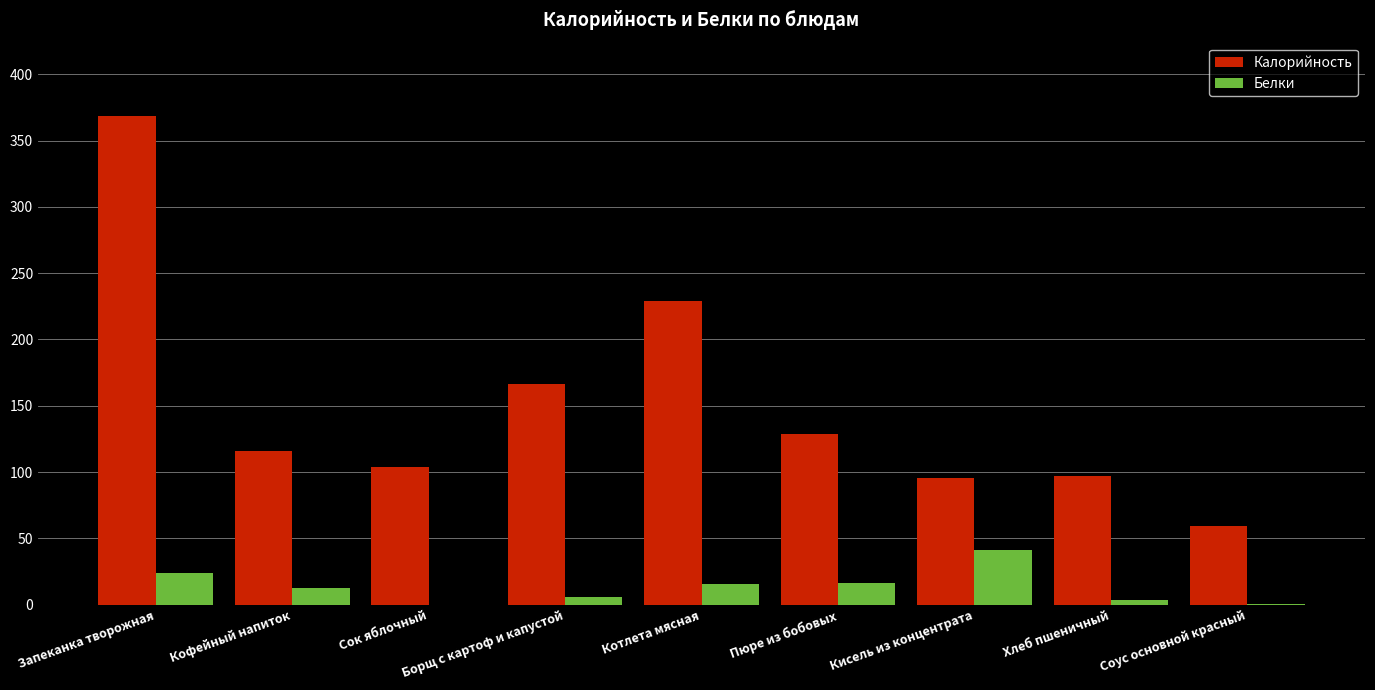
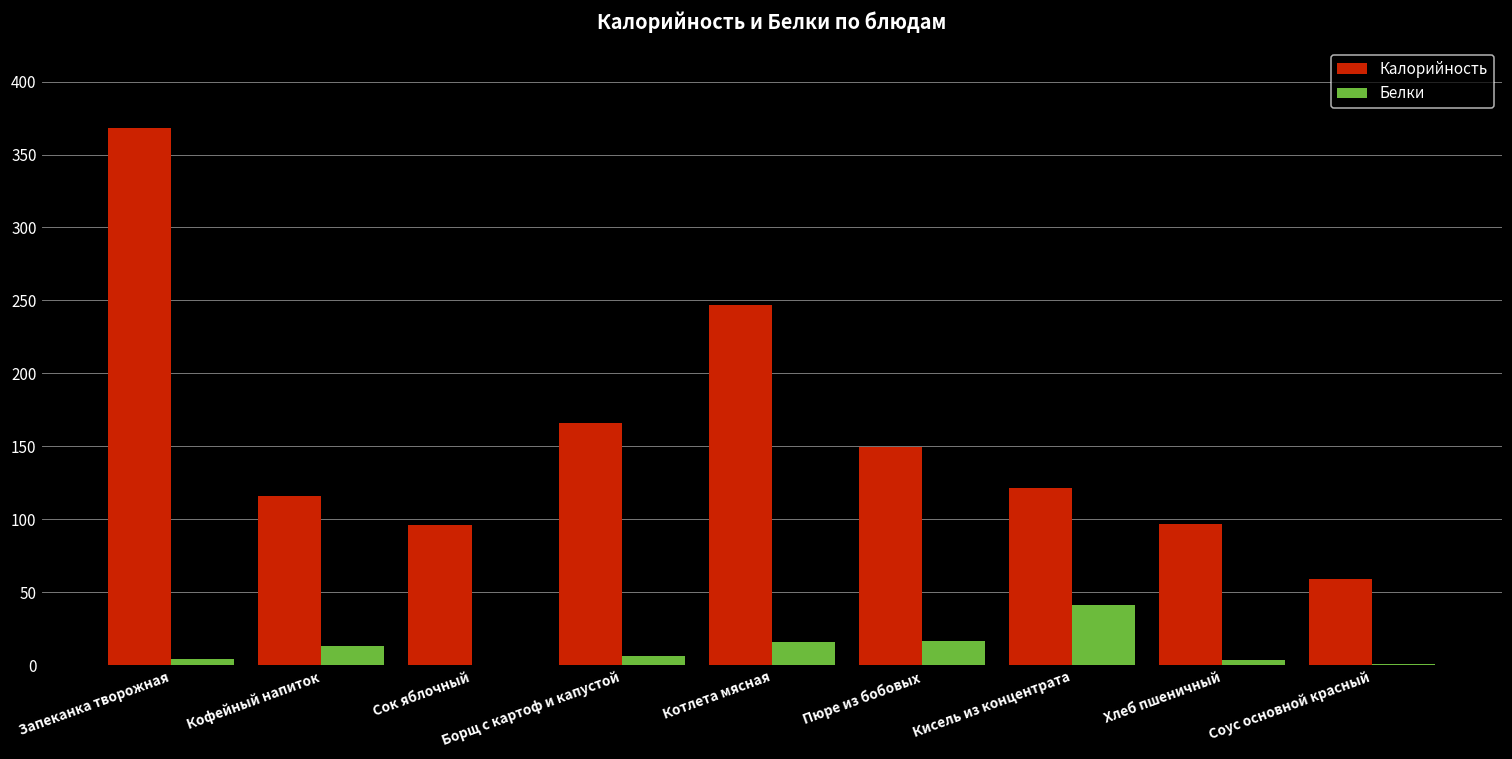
  {
    "Калорийность": {
      "Запеканка творожная": 369,
      "Кофейный напиток": 116,
-     "Сок яблочный": 104,
+     "Сок яблочный": 96,
      "Борщ с картоф и капустой": 166,
-     "Котлета мясная": 229,
-     "Пюре из бобовых": 129,
-     "Кисель из концентрата": 96,
+     "Котлета мясная": 247,
+     "Пюре из бобовых": 150,
+     "Кисель из концентрата": 122,
      "Хлеб пшеничный": 97,
      "Соус основной красный": 59
    },
    "Белки": {
-     "Запеканка творожная": 24,
+     "Запеканка творожная": 4,
      "Кофейный напиток": 13,
      "Сок яблочный": 0,
      "Борщ с картоф и капустой": 6,
      "Котлета мясная": 16,
      "Пюре из бобовых": 16,
      "Кисель из концентрата": 42,
      "Хлеб пшеничный": 3
    }
  }
